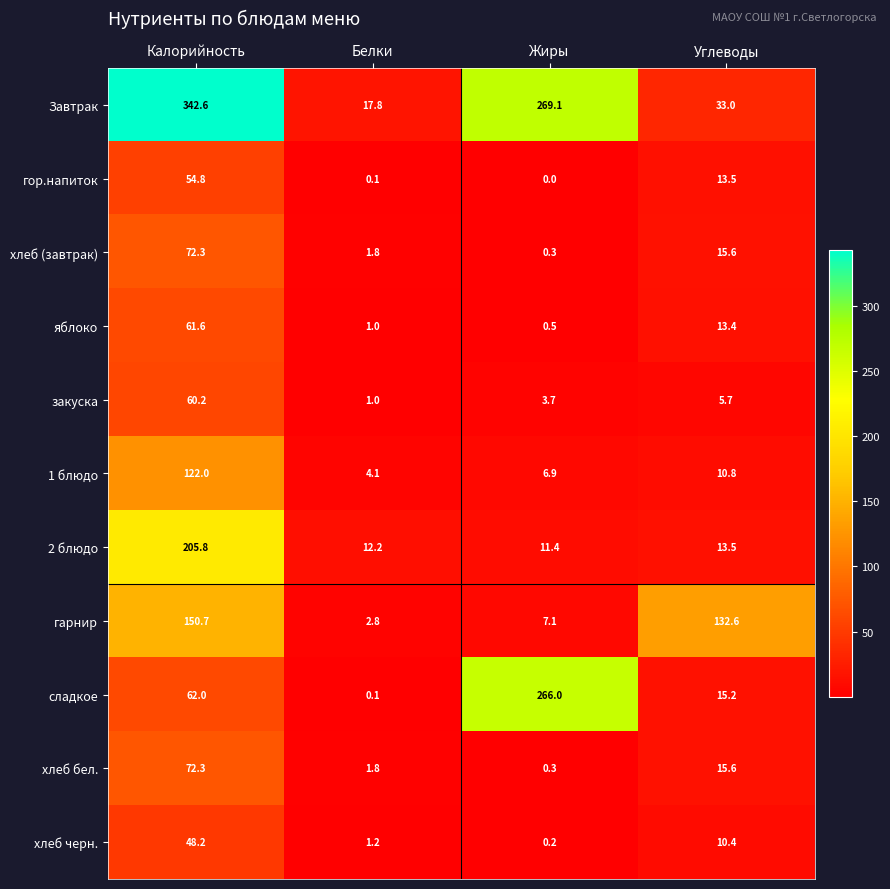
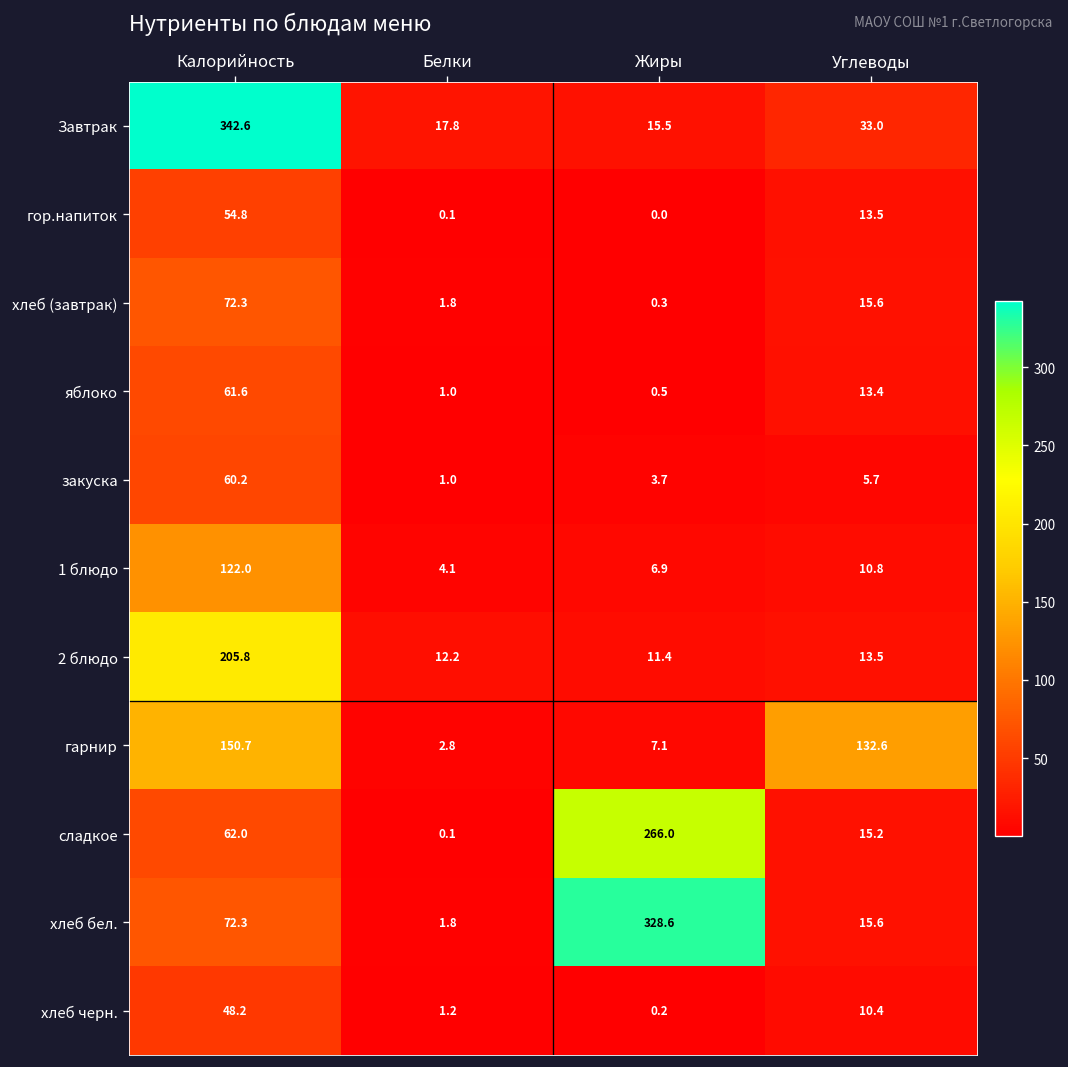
  {
    "Завтрак": {
      "Калорийность": 342.6,
      "Белки": 17.8,
-     "Жиры": 269.1,
+     "Жиры": 15.5,
      "Углеводы": 33.0
    },
    "гор.напиток": {
      "Калорийность": 54.8,
      "Белки": 0.1,
      "Жиры": 0.0,
      "Углеводы": 13.5
    },
    "хлеб (завтрак)": {
      "Калорийность": 72.3,
      "Белки": 1.8,
      "Жиры": 0.3,
      "Углеводы": 15.6
    },
    "яблоко": {
      "Калорийность": 61.6,
      "Белки": 1.0,
      "Жиры": 0.5,
      "Углеводы": 13.4
    },
    "закуска": {
      "Калорийность": 60.2,
      "Белки": 1.0,
      "Жиры": 3.7,
      "Углеводы": 5.7
    },
    "1 блюдо": {
      "Калорийность": 122.0,
      "Белки": 4.1,
      "Жиры": 6.9,
      "Углеводы": 10.8
    },
    "2 блюдо": {
      "Калорийность": 205.8,
      "Белки": 12.2,
      "Жиры": 11.4,
      "Углеводы": 13.5
    },
    "гарнир": {
      "Калорийность": 150.7,
      "Белки": 2.8,
      "Жиры": 7.1,
      "Углеводы": 132.6
    },
    "сладкое": {
      "Калорийность": 62.0,
      "Белки": 0.1,
      "Жиры": 266.0,
      "Углеводы": 15.2
    },
    "хлеб бел.": {
      "Калорийность": 72.3,
      "Белки": 1.8,
-     "Жиры": 0.3,
+     "Жиры": 328.6,
      "Углеводы": 15.6
    },
    "хлеб черн.": {
      "Калорийность": 48.2,
      "Белки": 1.2,
      "Жиры": 0.2,
      "Углеводы": 10.4
    }
  }
